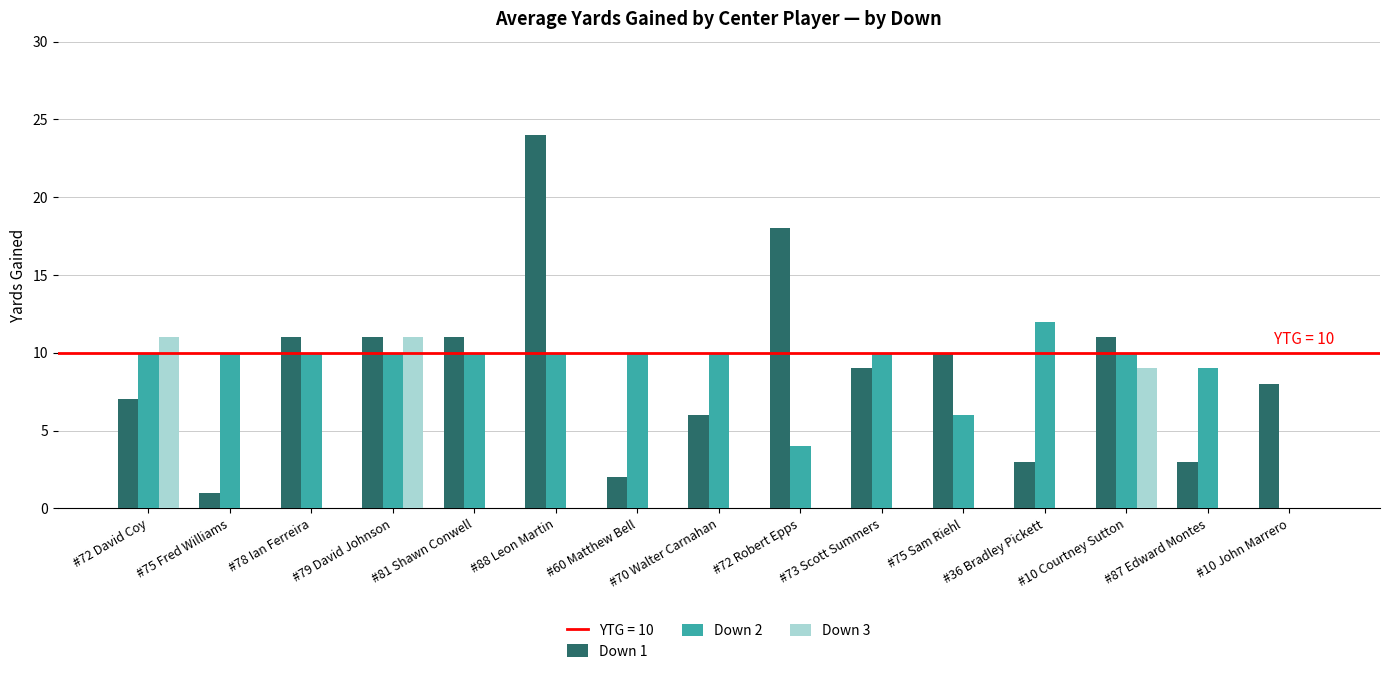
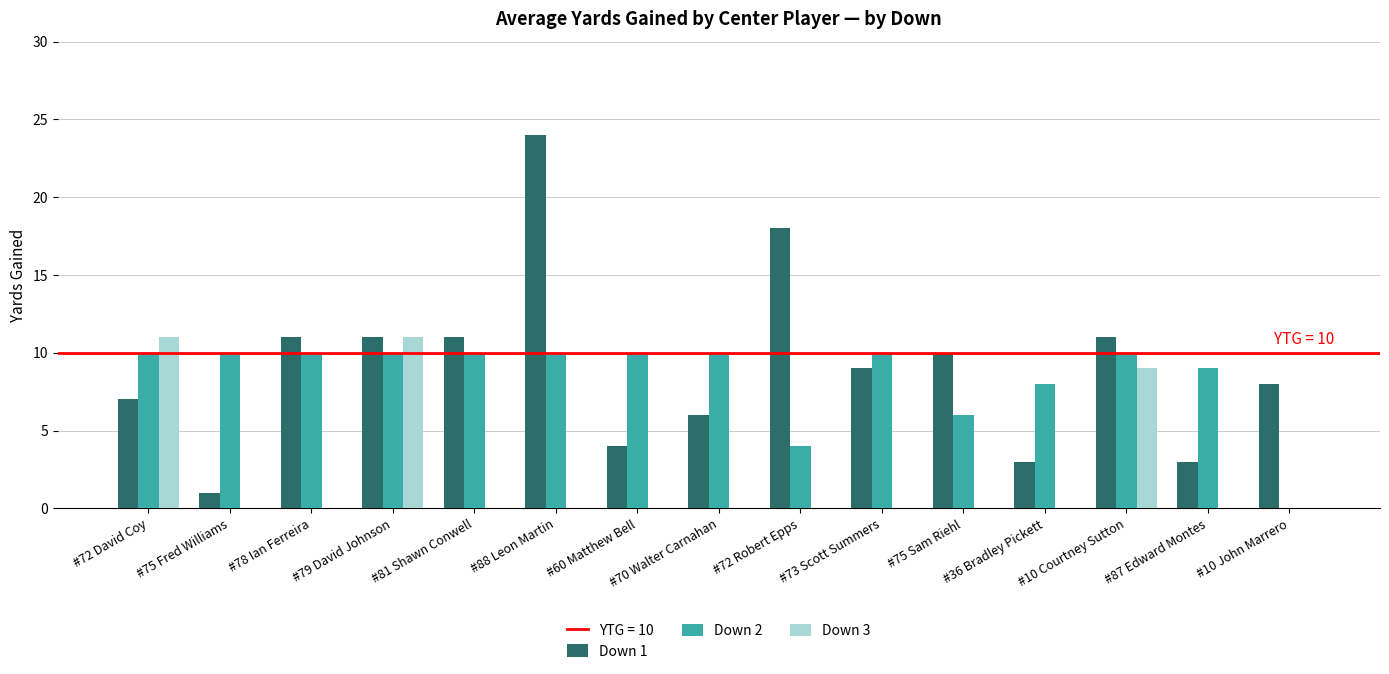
  {
    "Down 1": {
      "#72 David Coy": 7,
      "#75 Fred Williams": 1,
      "#78 Ian Ferreira": 11,
      "#79 David Johnson": 11,
      "#81 Shawn Conwell": 11,
      "#88 Leon Martin": 24,
-     "#60 Matthew Bell": 2,
+     "#60 Matthew Bell": 4,
      "#70 Walter Carnahan": 6,
      "#72 Robert Epps": 18,
      "#73 Scott Summers": 9,
      "#75 Sam Riehl": 10,
      "#36 Bradley Pickett": 3,
      "#10 Courtney Sutton": 11,
      "#87 Edward Montes": 3,
      "#10 John Marrero": 8
    },
    "Down 2": {
      "#72 David Coy": 10,
      "#75 Fred Williams": 10,
      "#78 Ian Ferreira": 10,
      "#79 David Johnson": 10,
      "#81 Shawn Conwell": 10,
      "#88 Leon Martin": 10,
      "#60 Matthew Bell": 10,
      "#70 Walter Carnahan": 10,
      "#72 Robert Epps": 4,
      "#73 Scott Summers": 10,
      "#75 Sam Riehl": 6,
-     "#36 Bradley Pickett": 12,
+     "#36 Bradley Pickett": 8,
      "#10 Courtney Sutton": 10,
      "#87 Edward Montes": 9,
      "#10 John Marrero": 0
    },
    "Down 3": {
      "#72 David Coy": 11,
      "#75 Fred Williams": 0,
      "#78 Ian Ferreira": 0,
      "#79 David Johnson": 11,
      "#81 Shawn Conwell": 0,
      "#88 Leon Martin": 0,
      "#60 Matthew Bell": 0,
      "#70 Walter Carnahan": 0,
      "#72 Robert Epps": 0,
      "#73 Scott Summers": 0,
      "#75 Sam Riehl": 0,
      "#36 Bradley Pickett": 0,
      "#10 Courtney Sutton": 9,
      "#87 Edward Montes": 0,
      "#10 John Marrero": 0
    }
  }
